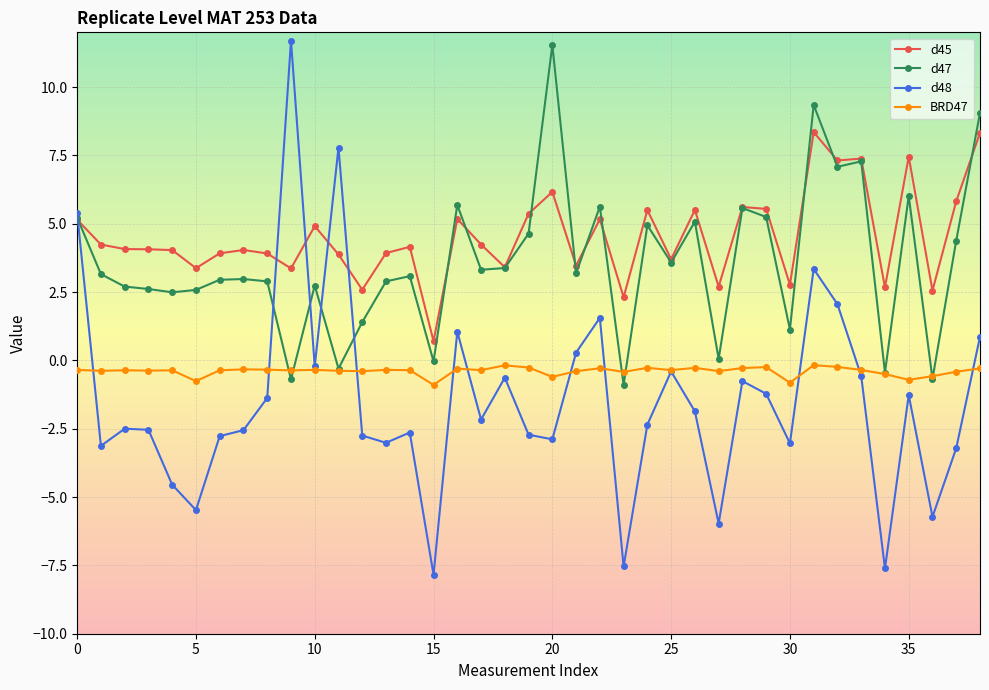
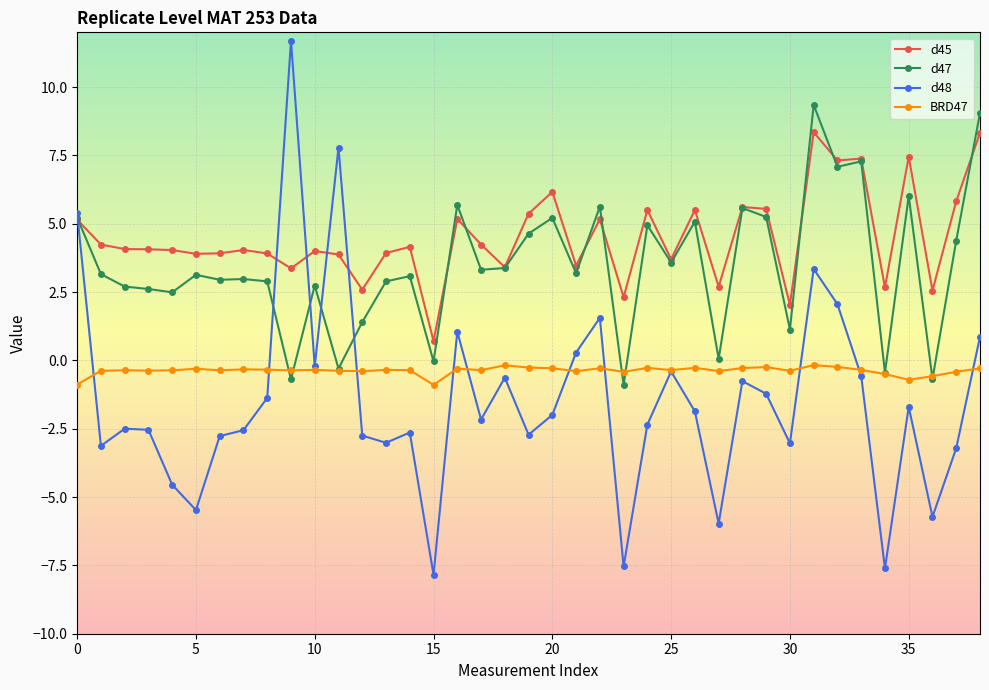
  {
    "d45": {
-     "5": 3.4,
-     "10": 4.9,
+     "5": 3.9,
+     "10": 4.0,
      "15": 0.7,
      "20": 6.2,
      "25": 3.7,
-     "30": 2.8,
+     "30": 2.0,
      "35": 7.5
    },
    "d47": {
-     "5": 2.6,
+     "5": 3.1,
      "10": 2.7,
      "15": 0.0,
-     "20": 11.5,
+     "20": 5.2,
      "25": 3.6,
      "30": 1.1,
      "35": 6.0
    },
    "d48": {
      "0": 5.4,
      "5": -5.5,
      "10": -0.2,
      "15": -7.8,
-     "20": -2.9,
+     "20": -2.0,
      "30": -3.0,
-     "35": -1.3
+     "35": -1.7
    },
    "BRD47": {
-     "0": -0.4,
-     "5": -0.8,
+     "0": -0.9,
+     "5": -0.3,
      "10": -0.3,
      "15": -0.9,
-     "20": -0.6,
-     "30": -0.8,
+     "20": -0.3,
+     "30": -0.4,
      "35": -0.7
    }
  }
